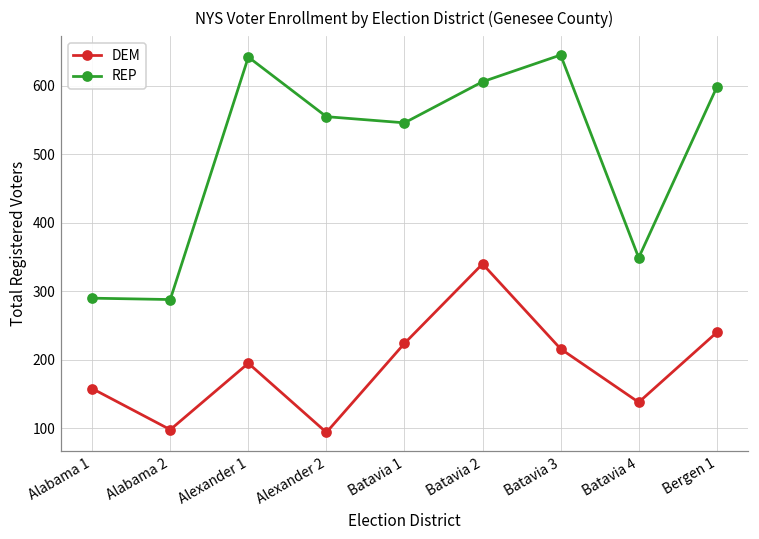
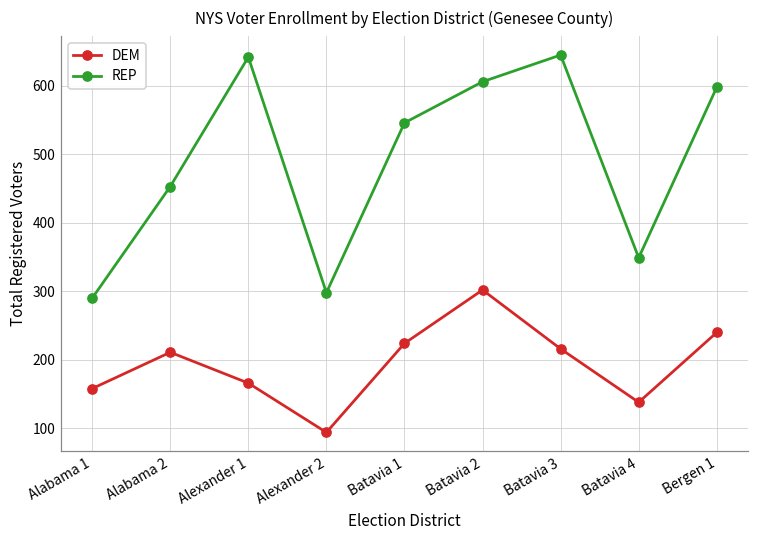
  {
    "DEM": {
      "Alabama 1": 160,
-     "Alabama 2": 100,
-     "Alexander 1": 200,
+     "Alabama 2": 210,
+     "Alexander 1": 170,
      "Alexander 2": 90,
      "Batavia 1": 220,
-     "Batavia 2": 340,
+     "Batavia 2": 300,
      "Batavia 3": 220,
      "Batavia 4": 140,
      "Bergen 1": 240
    },
    "REP": {
      "Alabama 1": 290,
-     "Alabama 2": 290,
+     "Alabama 2": 450,
      "Alexander 1": 640,
-     "Alexander 2": 560,
+     "Alexander 2": 300,
      "Batavia 1": 550,
      "Batavia 2": 610,
      "Batavia 3": 650,
      "Batavia 4": 350,
      "Bergen 1": 600
    }
  }
